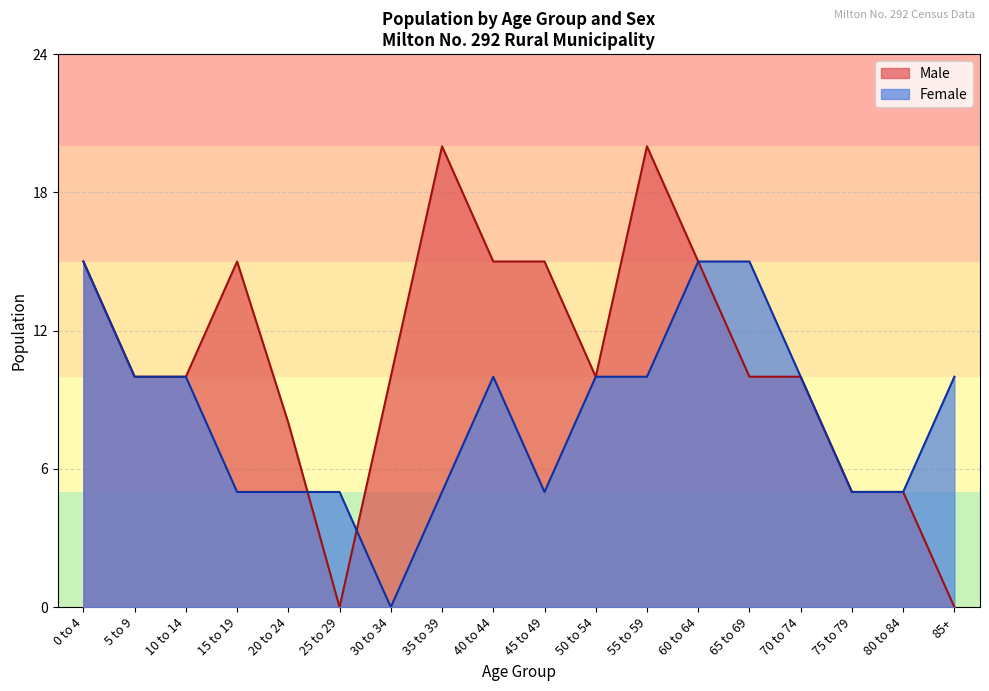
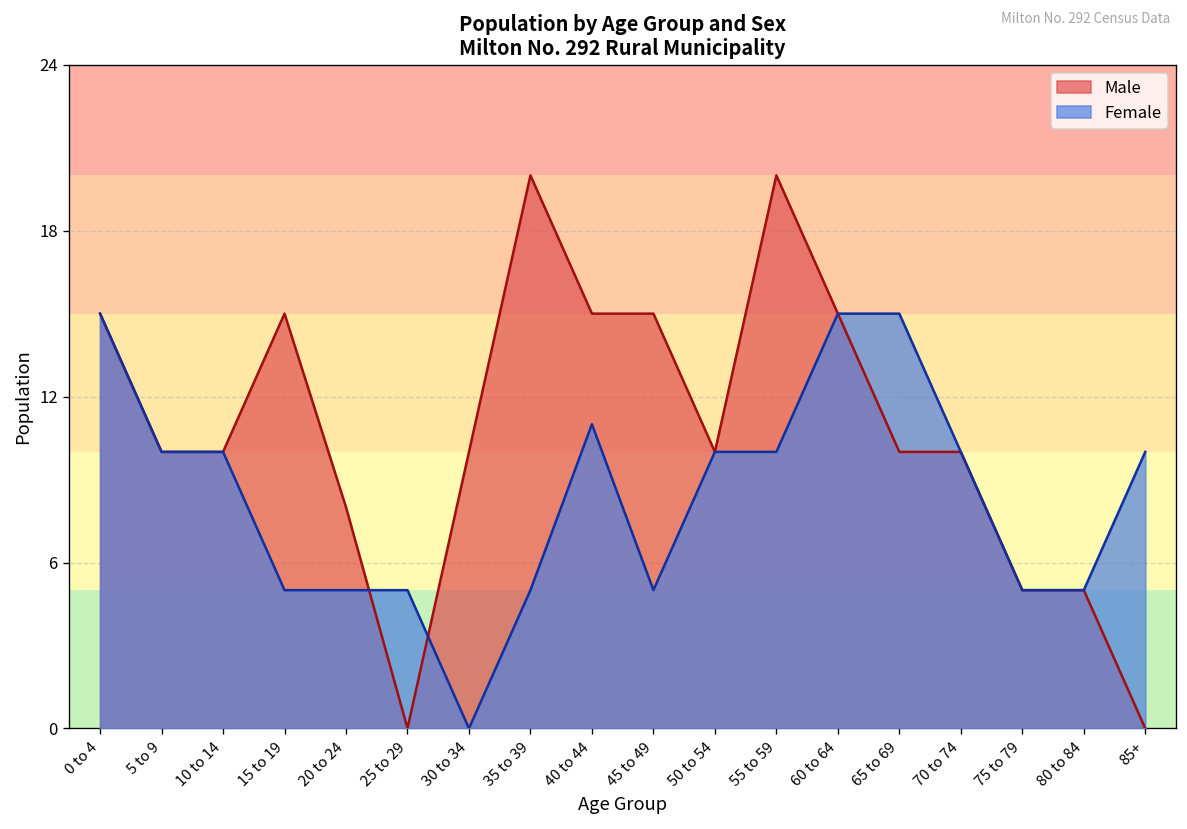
  {
    "Male": {
      "15 to 19": 15,
      "20 to 24": 8,
      "25 to 29": 0,
      "30 to 34": 10,
      "35 to 39": 20,
      "40 to 44": 15,
      "45 to 49": 15,
      "55 to 59": 20,
      "65 to 69": 10,
      "85+": 0
    },
    "Female": {
      "15 to 19": 5,
      "20 to 24": 5,
      "25 to 29": 5,
      "30 to 34": 0,
      "35 to 39": 5,
-     "40 to 44": 10,
+     "40 to 44": 11,
      "45 to 49": 5,
      "55 to 59": 10,
      "65 to 69": 15,
      "85+": 10
    }
  }
